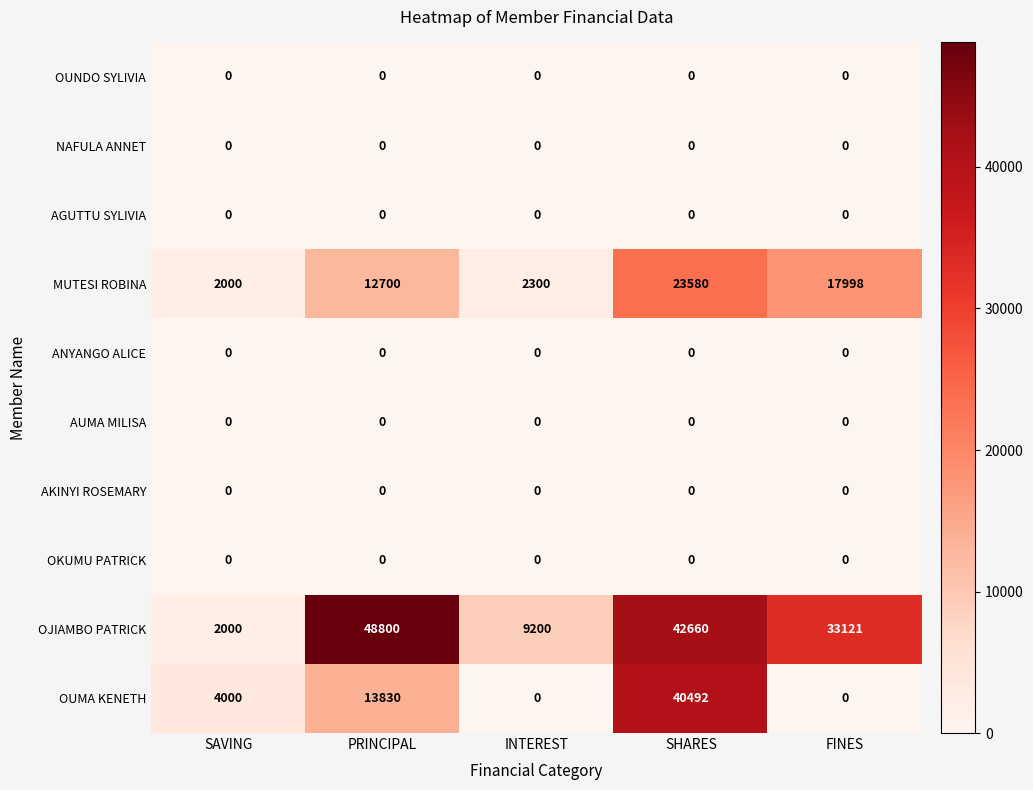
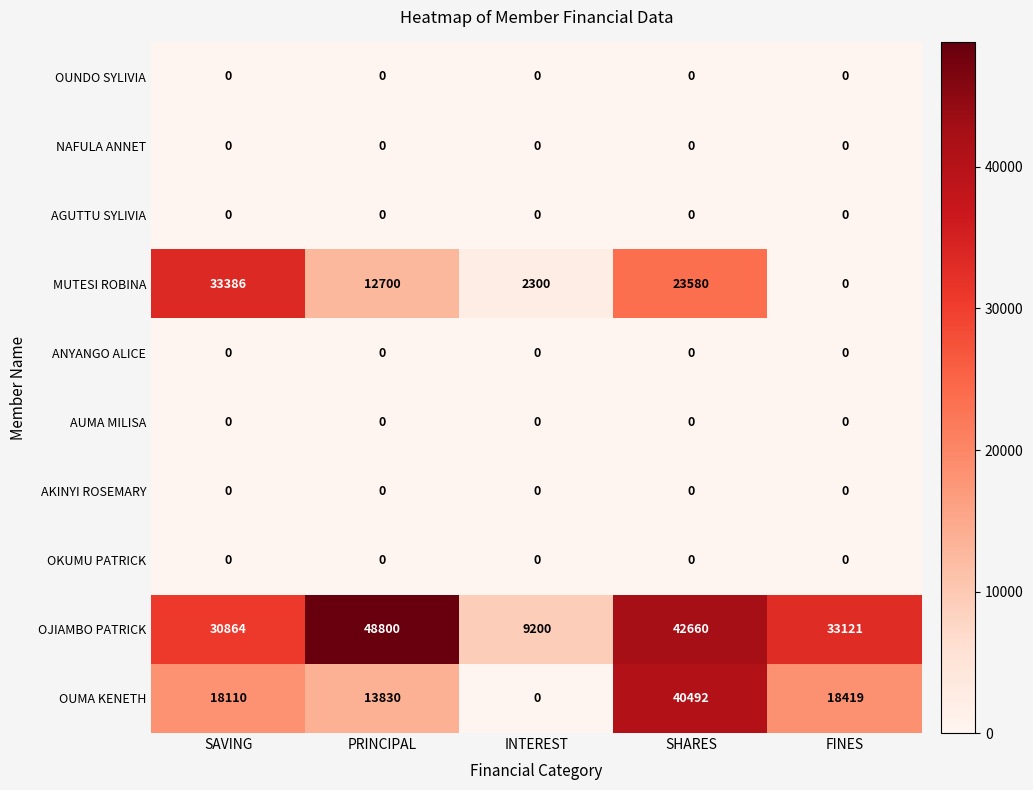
  {
    "OUNDO SYLIVIA": {
      "SAVING": 0,
      "PRINCIPAL": 0,
      "INTEREST": 0,
      "SHARES": 0,
      "FINES": 0
    },
    "NAFULA ANNET": {
      "SAVING": 0,
      "PRINCIPAL": 0,
      "INTEREST": 0,
      "SHARES": 0,
      "FINES": 0
    },
    "AGUTTU SYLIVIA": {
      "SAVING": 0,
      "PRINCIPAL": 0,
      "INTEREST": 0,
      "SHARES": 0,
      "FINES": 0
    },
    "MUTESI ROBINA": {
-     "SAVING": 2000,
+     "SAVING": 33386,
      "PRINCIPAL": 12700,
      "INTEREST": 2300,
      "SHARES": 23580,
-     "FINES": 17998
+     "FINES": 0
    },
    "ANYANGO ALICE": {
      "SAVING": 0,
      "PRINCIPAL": 0,
      "INTEREST": 0,
      "SHARES": 0,
      "FINES": 0
    },
    "AUMA MILISA": {
      "SAVING": 0,
      "PRINCIPAL": 0,
      "INTEREST": 0,
      "SHARES": 0,
      "FINES": 0
    },
    "AKINYI ROSEMARY": {
      "SAVING": 0,
      "PRINCIPAL": 0,
      "INTEREST": 0,
      "SHARES": 0,
      "FINES": 0
    },
    "OKUMU PATRICK": {
      "SAVING": 0,
      "PRINCIPAL": 0,
      "INTEREST": 0,
      "SHARES": 0,
      "FINES": 0
    },
    "OJIAMBO PATRICK": {
-     "SAVING": 2000,
+     "SAVING": 30864,
      "PRINCIPAL": 48800,
      "INTEREST": 9200,
      "SHARES": 42660,
      "FINES": 33121
    },
    "OUMA KENETH": {
-     "SAVING": 4000,
+     "SAVING": 18110,
      "PRINCIPAL": 13830,
      "INTEREST": 0,
      "SHARES": 40492,
-     "FINES": 0
+     "FINES": 18419
    }
  }
